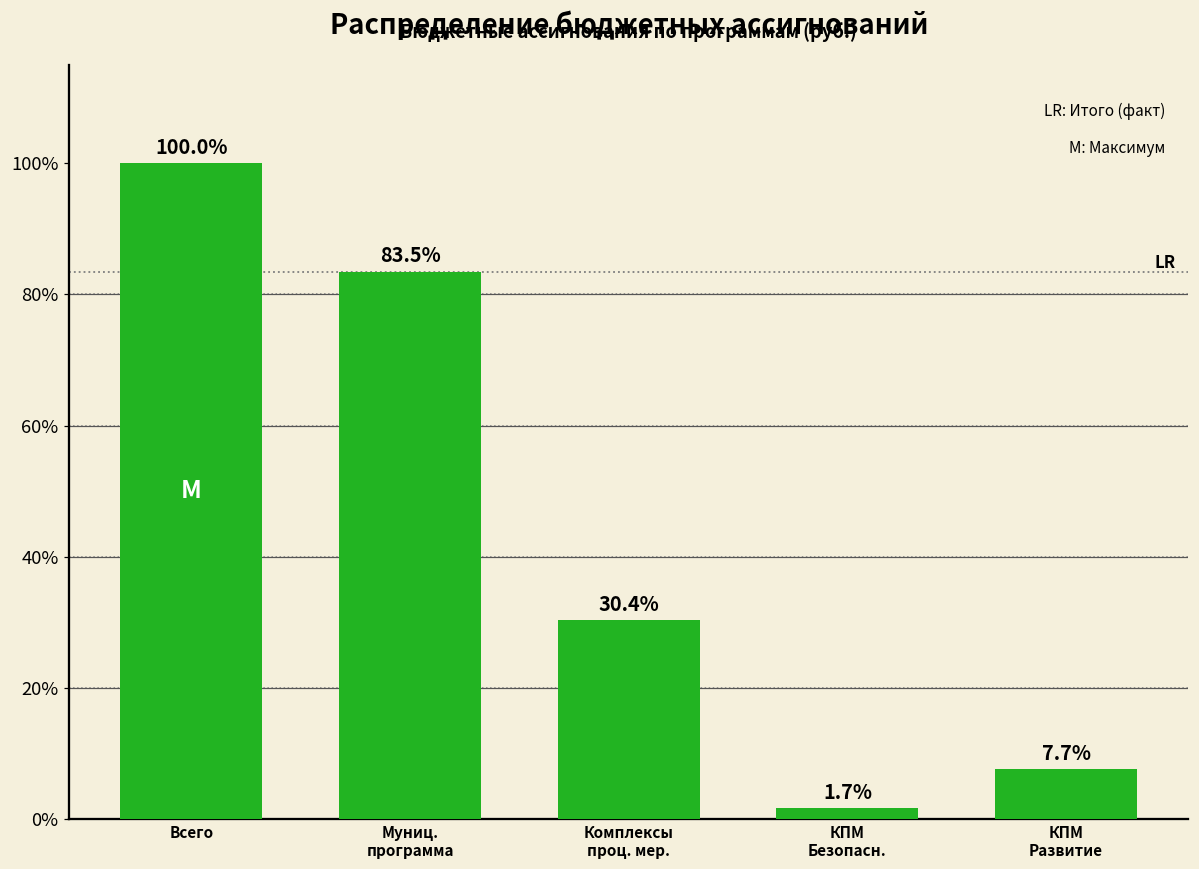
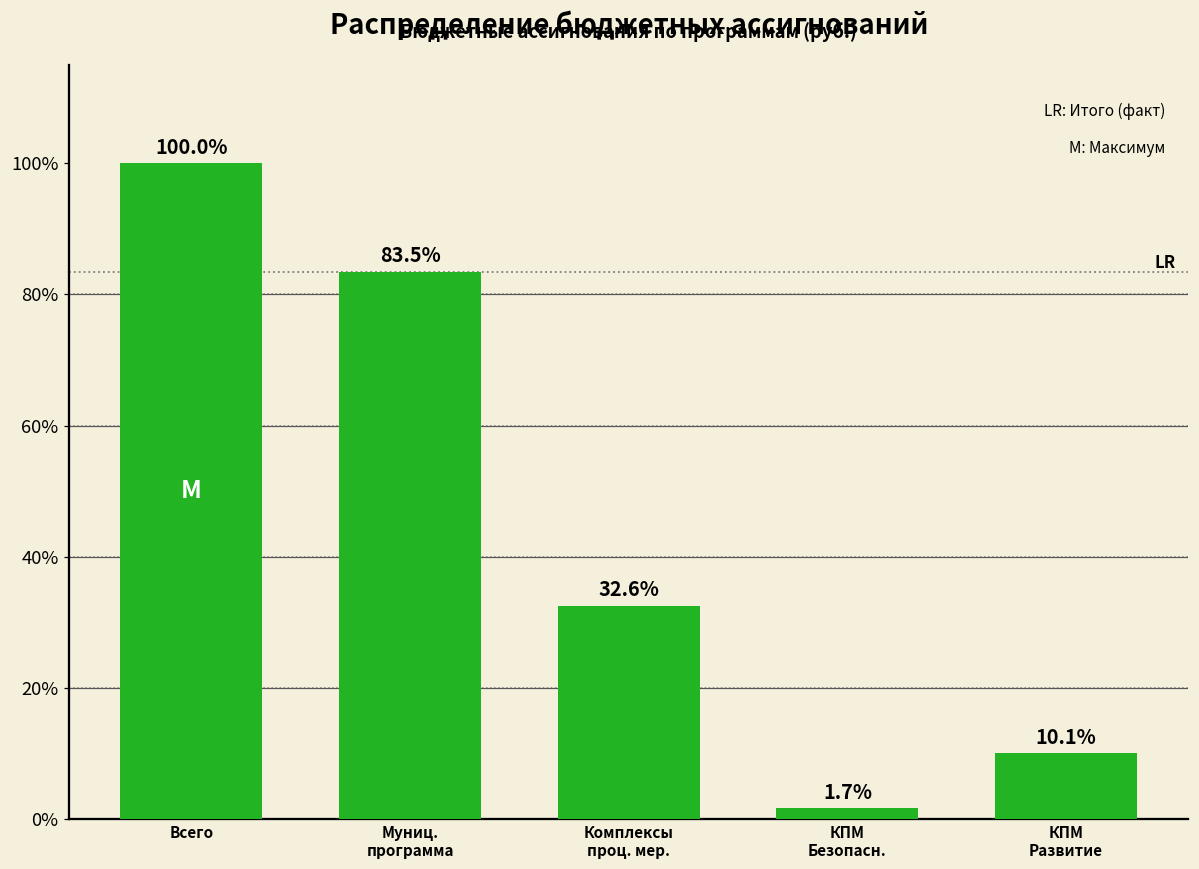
  {
    "Всего": "100.0%",
    "Муниц. программа": "83.5%",
-   "Комплексы проц. мер.": "30.4%",
+   "Комплексы проц. мер.": "32.6%",
    "КПМ Безопасн.": "1.7%",
-   "КПМ Развитие": "7.7%"
+   "КПМ Развитие": "10.1%"
  }
